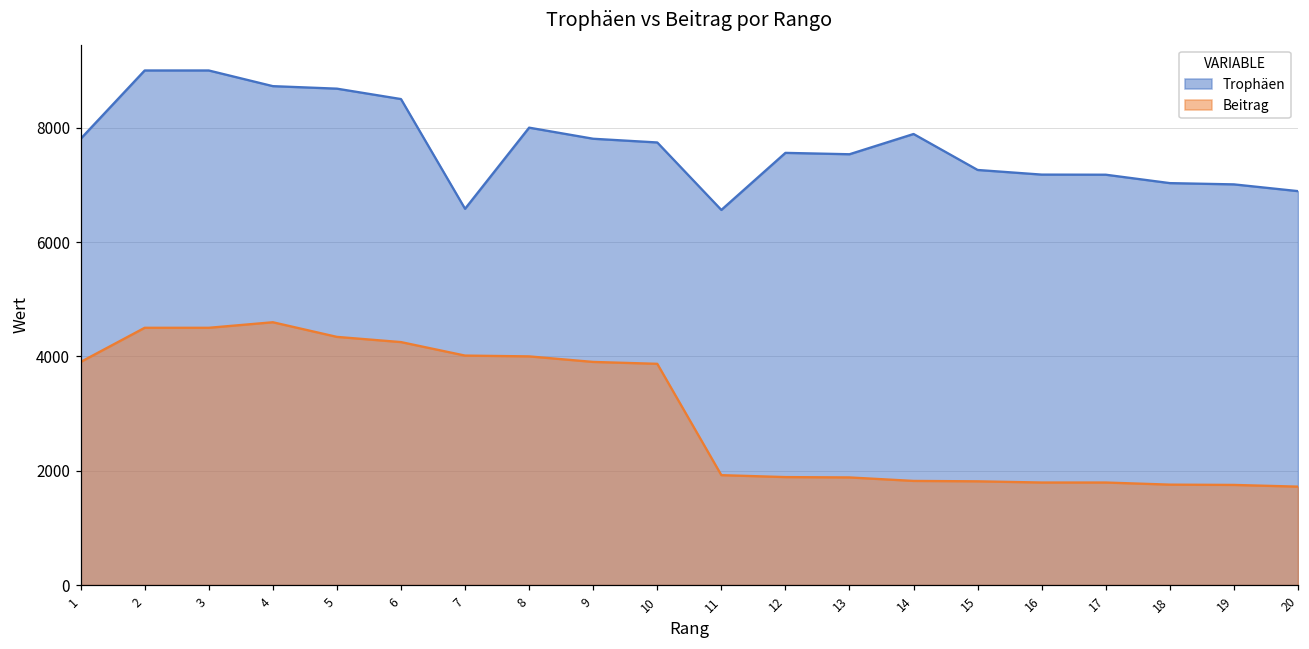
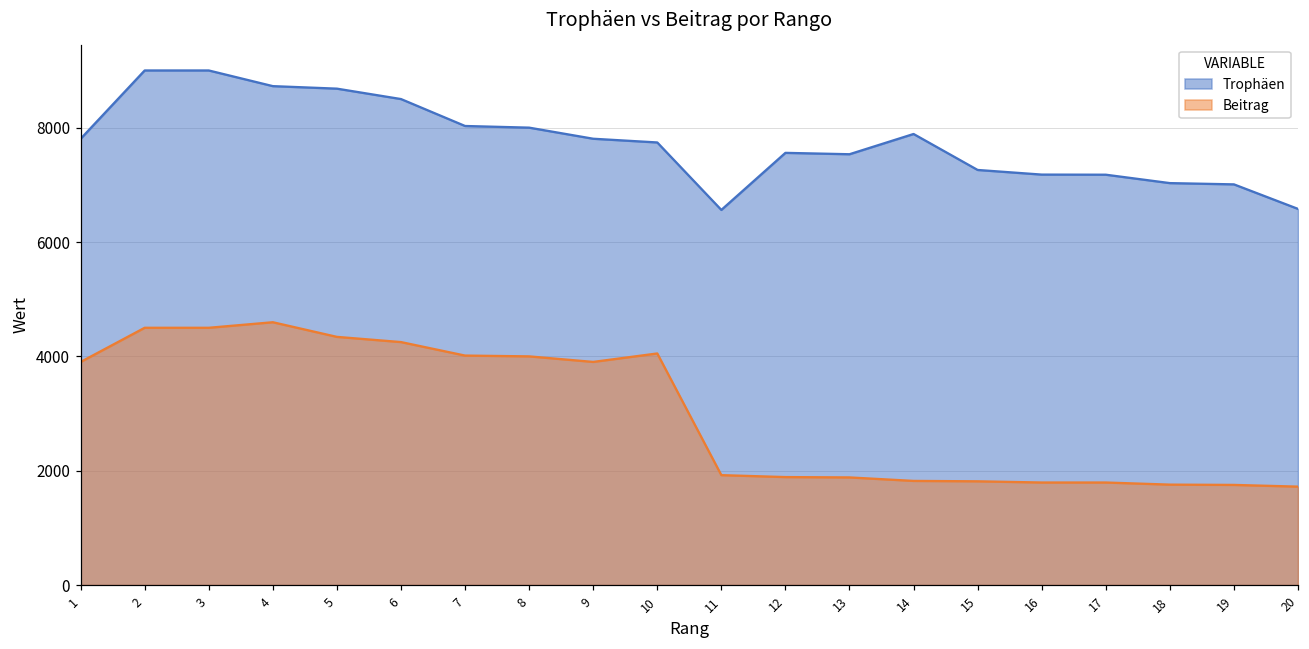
  {
    "Trophäen": {
      "1": 7800,
      "2": 9000,
      "3": 9000,
      "4": 8700,
      "5": 8700,
      "6": 8500,
-     "7": 6600,
+     "7": 8000,
      "8": 8000,
      "9": 7800,
      "10": 7700,
      "11": 6600,
      "12": 7600,
      "13": 7500,
      "14": 7900,
      "15": 7300,
      "16": 7200,
      "17": 7200,
      "18": 7000,
      "19": 7000,
-     "20": 6900
+     "20": 6600
    },
    "Beitrag": {
      "1": 3900,
      "2": 4500,
      "3": 4500,
      "4": 4600,
      "5": 4300,
      "6": 4300,
      "7": 4000,
      "8": 4000,
      "9": 3900,
-     "10": 3900,
+     "10": 4100,
      "11": 1900,
      "12": 1900,
      "13": 1900,
      "14": 1800,
      "15": 1800,
      "16": 1800,
      "17": 1800,
      "18": 1800,
      "19": 1800,
      "20": 1700
    }
  }
